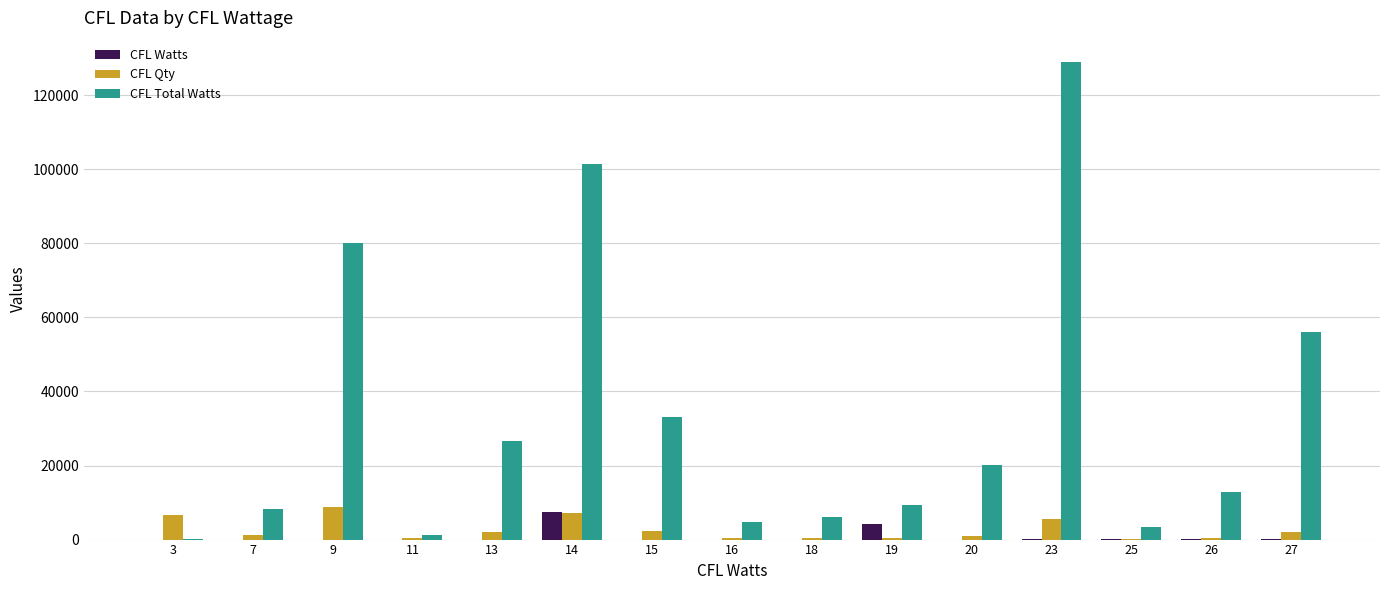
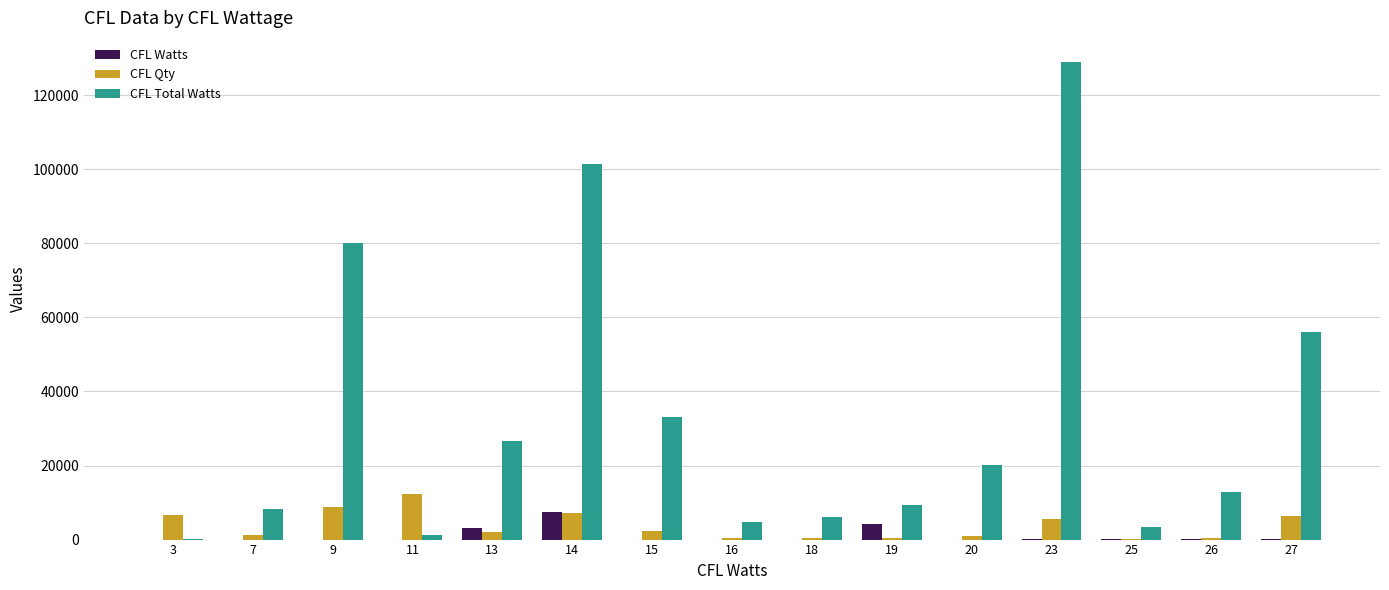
  {
    "CFL Watts": {
-     "13": 0,
+     "13": 3000,
      "14": 7000,
      "19": 4000
    },
    "CFL Qty": {
      "3": 7000,
      "7": 1000,
      "9": 9000,
-     "11": 0,
+     "11": 12000,
      "13": 2000,
      "14": 7000,
      "15": 2000,
      "20": 1000,
      "23": 6000,
-     "27": 2000
+     "27": 6000
    },
    "CFL Total Watts": {
      "7": 8000,
      "9": 80000,
      "11": 1000,
      "13": 27000,
      "14": 101000,
      "15": 33000,
      "16": 5000,
      "18": 6000,
      "19": 9000,
      "20": 20000,
      "23": 129000,
      "25": 4000,
      "26": 13000,
      "27": 56000
    }
  }
